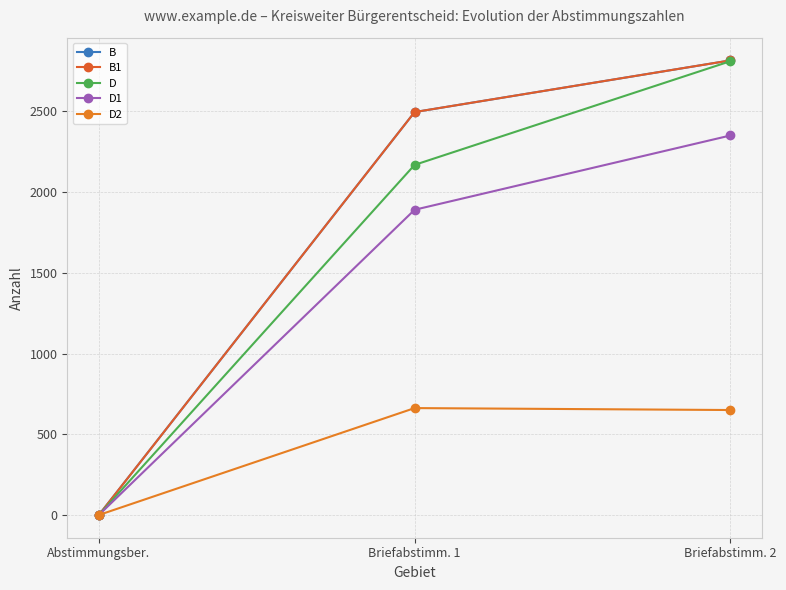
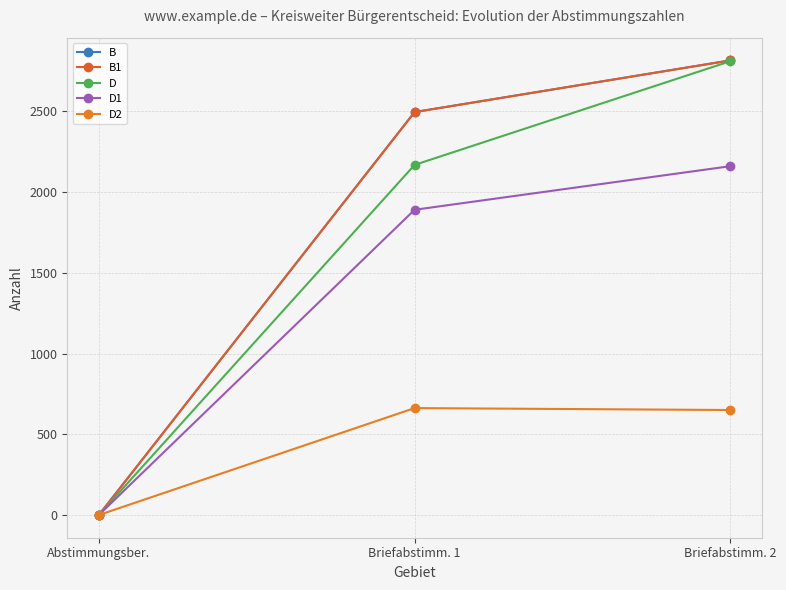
  {
    "D": {
      "Briefabstimm. 1": 2170
    },
    "D1": {
      "Briefabstimm. 1": 1890,
-     "Briefabstimm. 2": 2350
+     "Briefabstimm. 2": 2160
    }
  }
